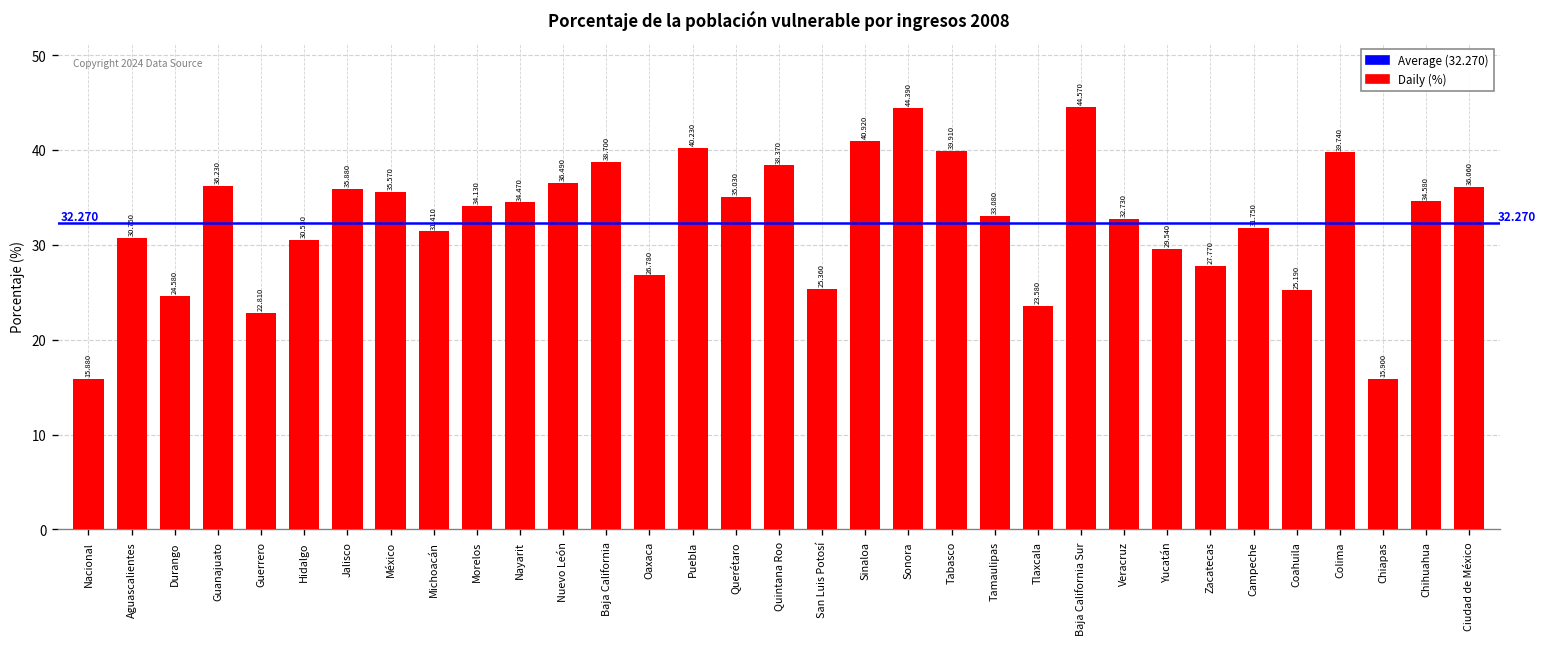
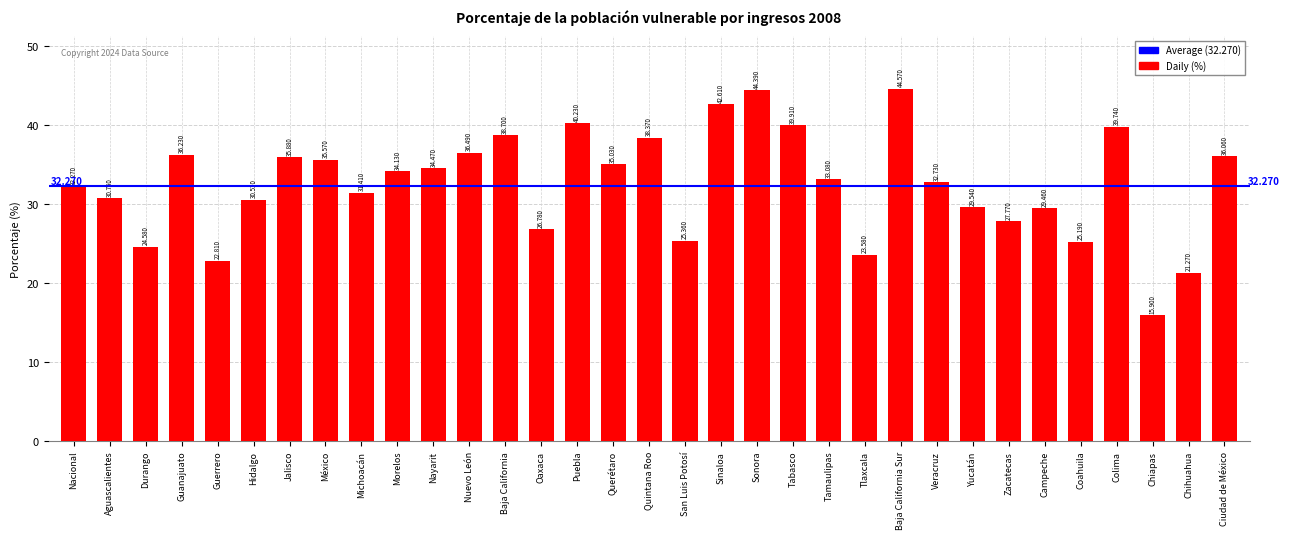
  {
-   "Nacional": 15.880,
+   "Nacional": 32.270,
    "Aguascalientes": 30.750,
    "Durango": 24.580,
    "Guanajuato": 36.230,
    "Guerrero": 22.810,
    "Hidalgo": 30.530,
    "Jalisco": 35.880,
    "México": 35.570,
    "Michoacán": 31.410,
    "Morelos": 34.130,
    "Nayarit": 34.470,
    "Nuevo León": 36.490,
    "Baja California": 38.700,
    "Oaxaca": 26.780,
    "Puebla": 40.230,
    "Querétaro": 35.030,
    "Quintana Roo": 38.370,
    "San Luis Potosí": 25.360,
-   "Sinaloa": 40.920,
+   "Sinaloa": 42.610,
    "Sonora": 44.390,
    "Tabasco": 39.910,
    "Tamaulipas": 33.080,
    "Tlaxcala": 23.580,
    "Baja California Sur": 44.570,
    "Veracruz": 32.730,
    "Yucatán": 29.540,
    "Zacatecas": 27.770,
-   "Campeche": 31.750,
+   "Campeche": 29.460,
    "Coahuila": 25.190,
    "Colima": 39.740,
    "Chiapas": 15.900,
-   "Chihuahua": 34.580,
+   "Chihuahua": 21.270,
    "Ciudad de México": 36.060
  }
